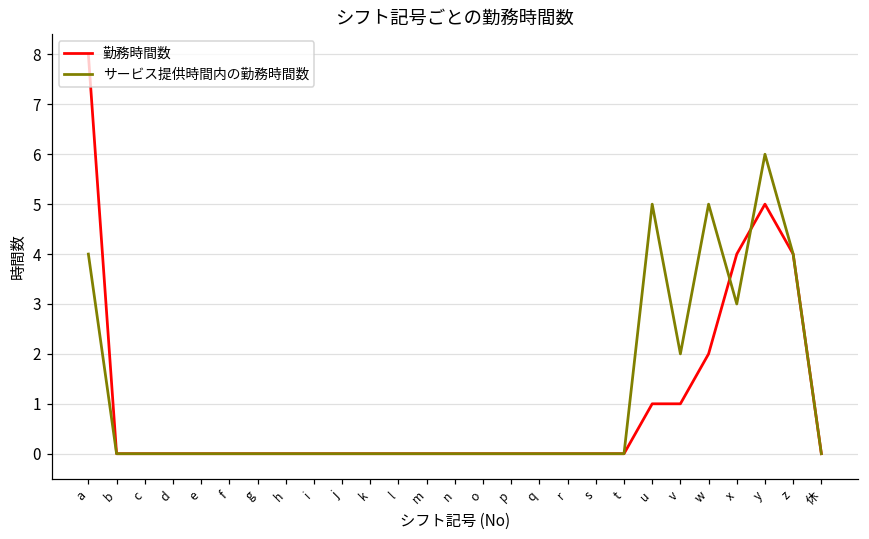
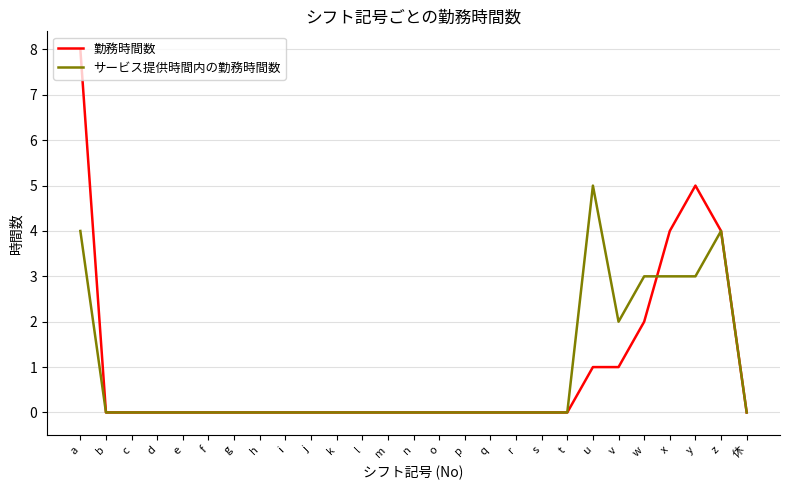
  {
    "勤務時間数": {
      "u": 1,
      "v": 1,
      "w": 2,
      "x": 4,
      "y": 5
    },
    "サービス提供時間内の勤務時間数": {
      "a": 4,
      "u": 5,
      "v": 2,
-     "w": 5,
+     "w": 3,
      "x": 3,
-     "y": 6
+     "y": 3
    }
  }
